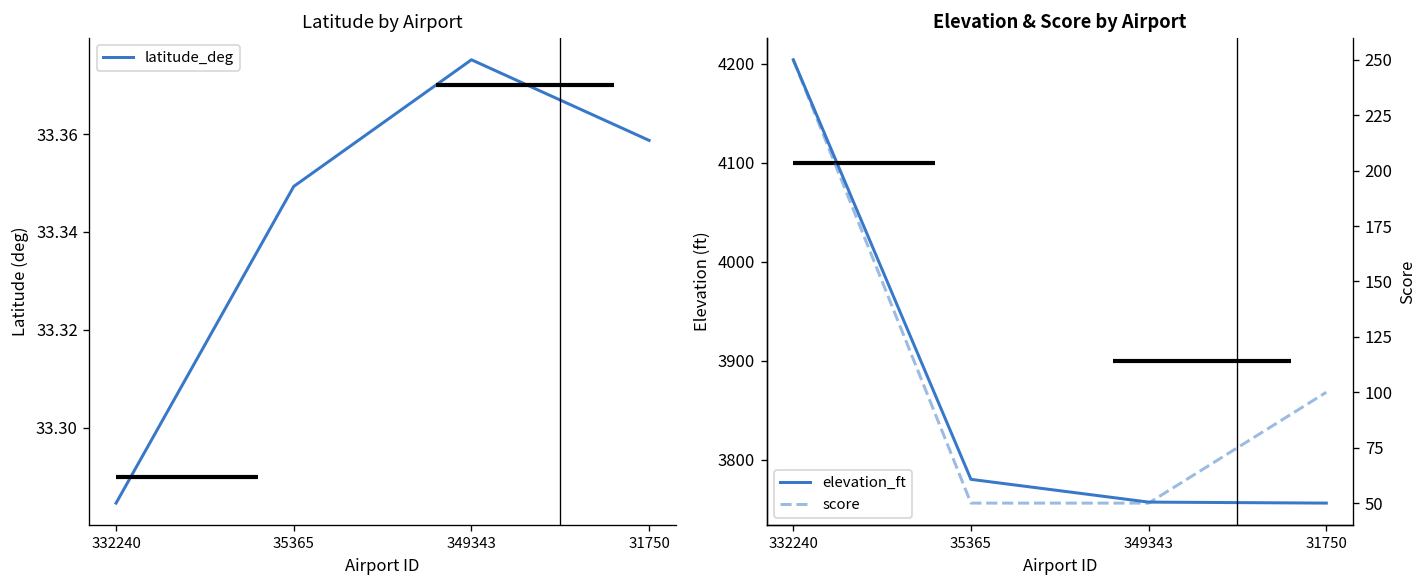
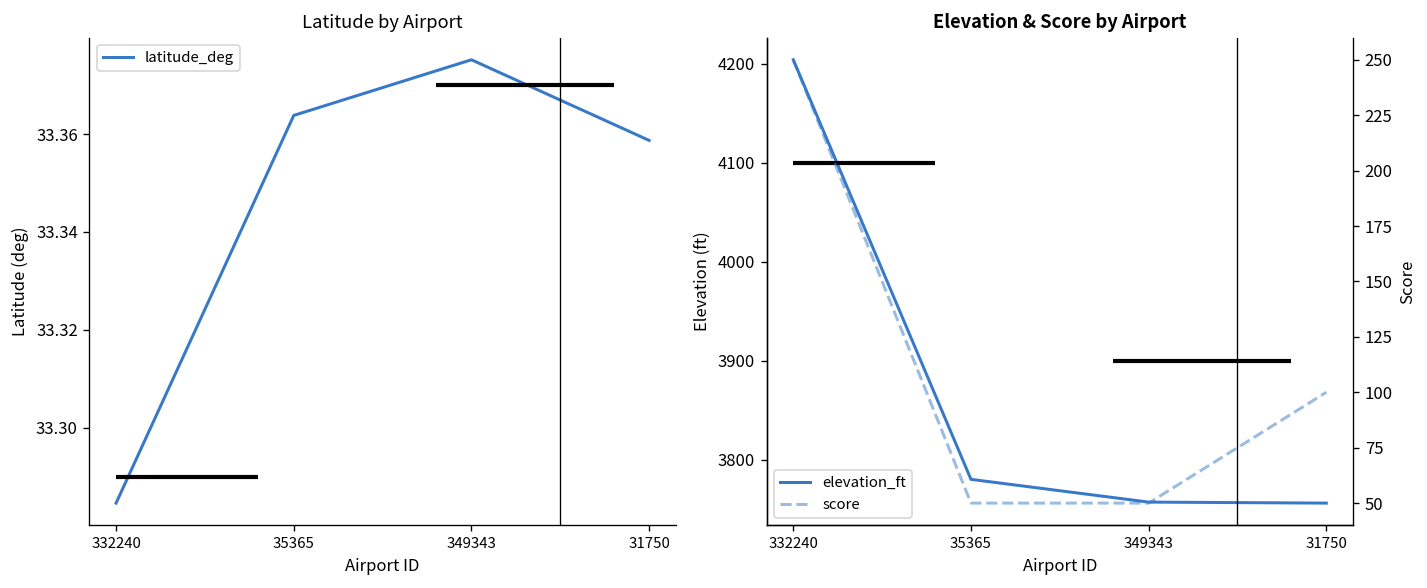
  {
    "Latitude by Airport": {
      "332240": 33.285,
-     "35365": 33.349,
+     "35365": 33.364,
      "349343": 33.375,
      "31750": 33.359
    }
  }
